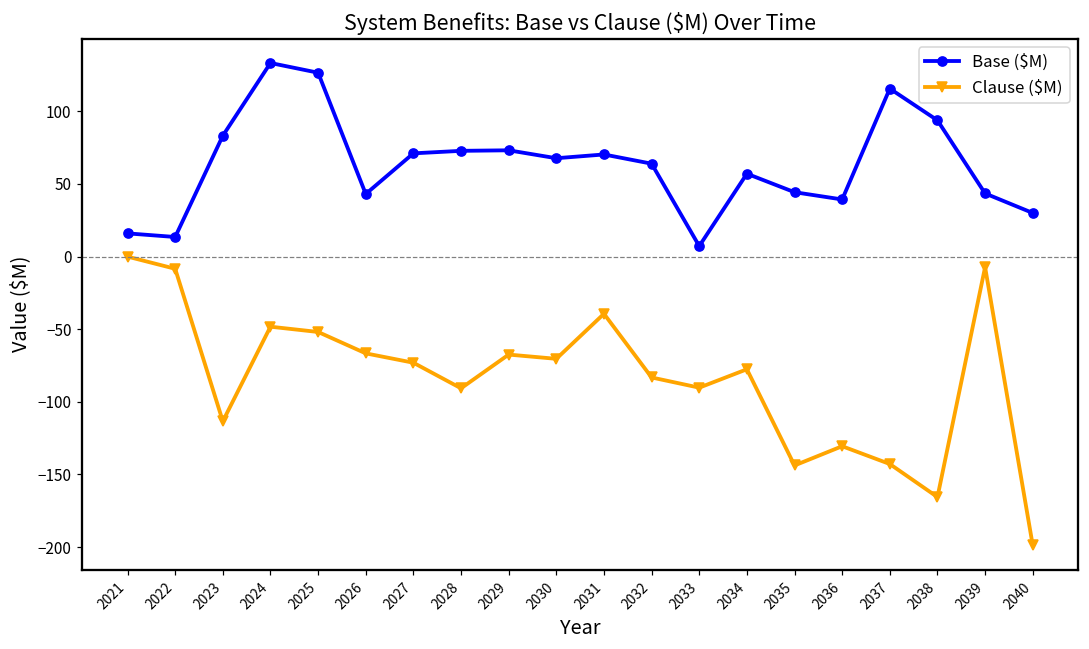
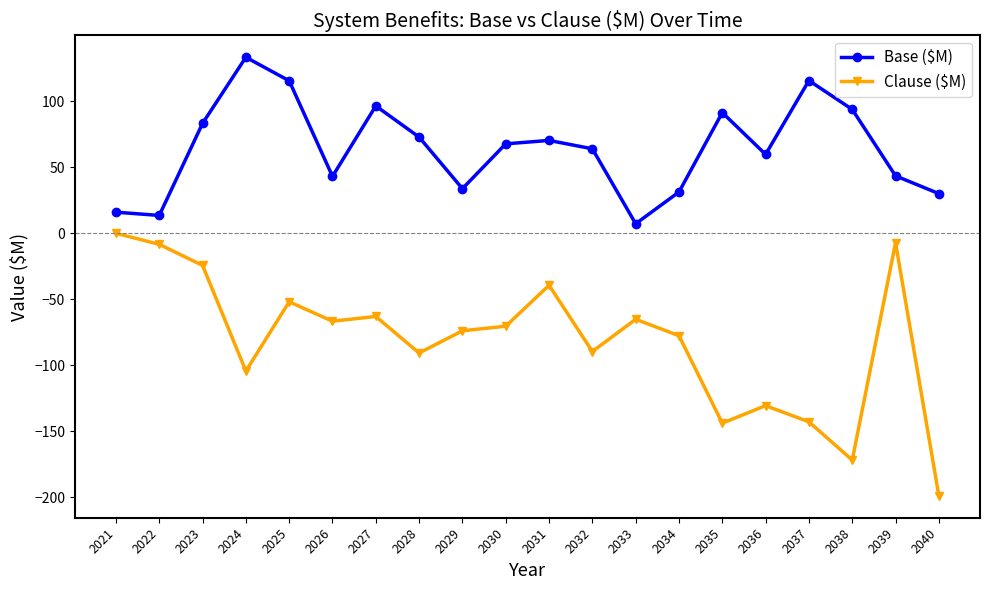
  {
    "Base ($M)": {
      "2021": 16,
      "2022": 14,
      "2023": 83,
      "2024": 133,
-     "2025": 127,
+     "2025": 115,
      "2026": 43,
-     "2027": 71,
+     "2027": 96,
      "2028": 73,
-     "2029": 73,
+     "2029": 34,
      "2030": 68,
      "2031": 70,
      "2032": 64,
      "2033": 7,
-     "2034": 57,
-     "2035": 44,
-     "2036": 39,
+     "2034": 31,
+     "2035": 91,
+     "2036": 60,
      "2037": 116,
      "2038": 94,
      "2039": 43,
      "2040": 30
    },
    "Clause ($M)": {
      "2021": 0,
      "2022": -8,
-     "2023": -113,
-     "2024": -48,
+     "2023": -24,
+     "2024": -104,
      "2025": -52,
      "2026": -67,
-     "2027": -73,
+     "2027": -63,
      "2028": -91,
-     "2029": -67,
+     "2029": -74,
      "2030": -70,
      "2031": -39,
-     "2032": -83,
-     "2033": -90,
+     "2032": -90,
+     "2033": -65,
      "2034": -78,
      "2035": -144,
      "2036": -131,
      "2037": -143,
-     "2038": -166,
+     "2038": -172,
      "2039": -7,
      "2040": -199
    }
  }
